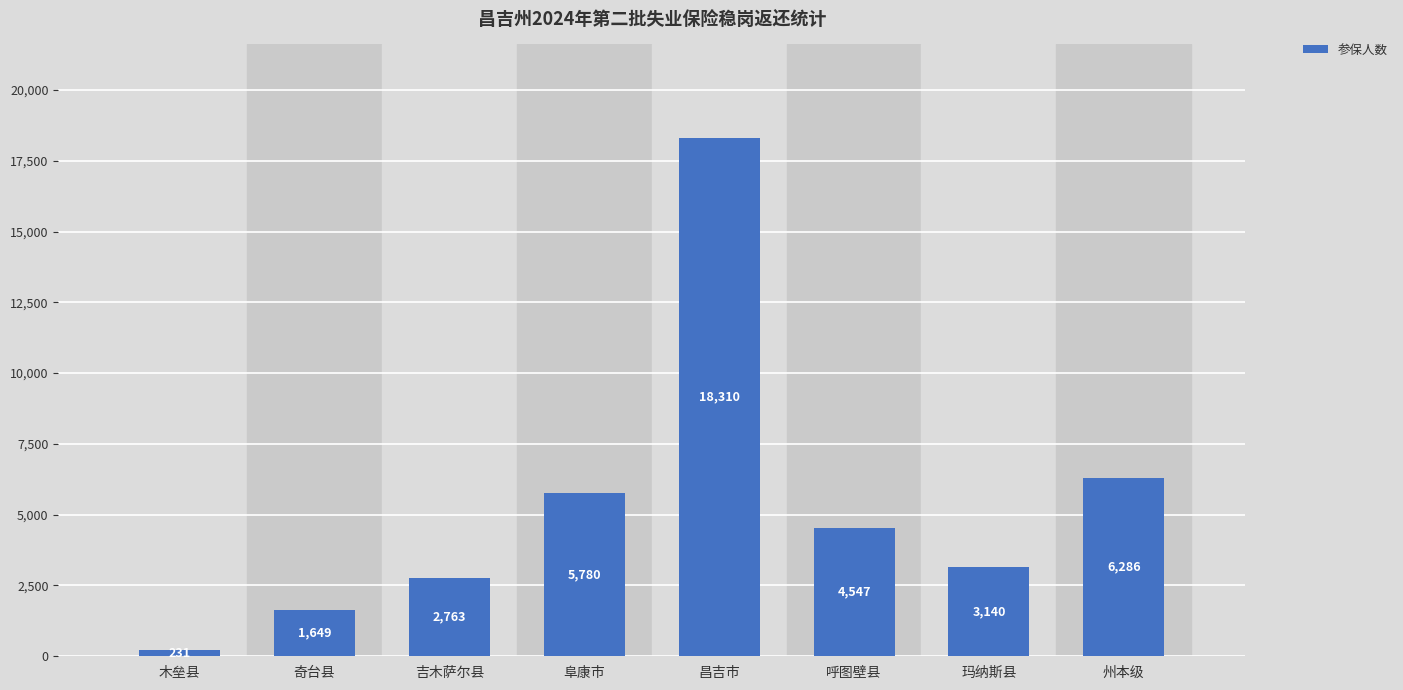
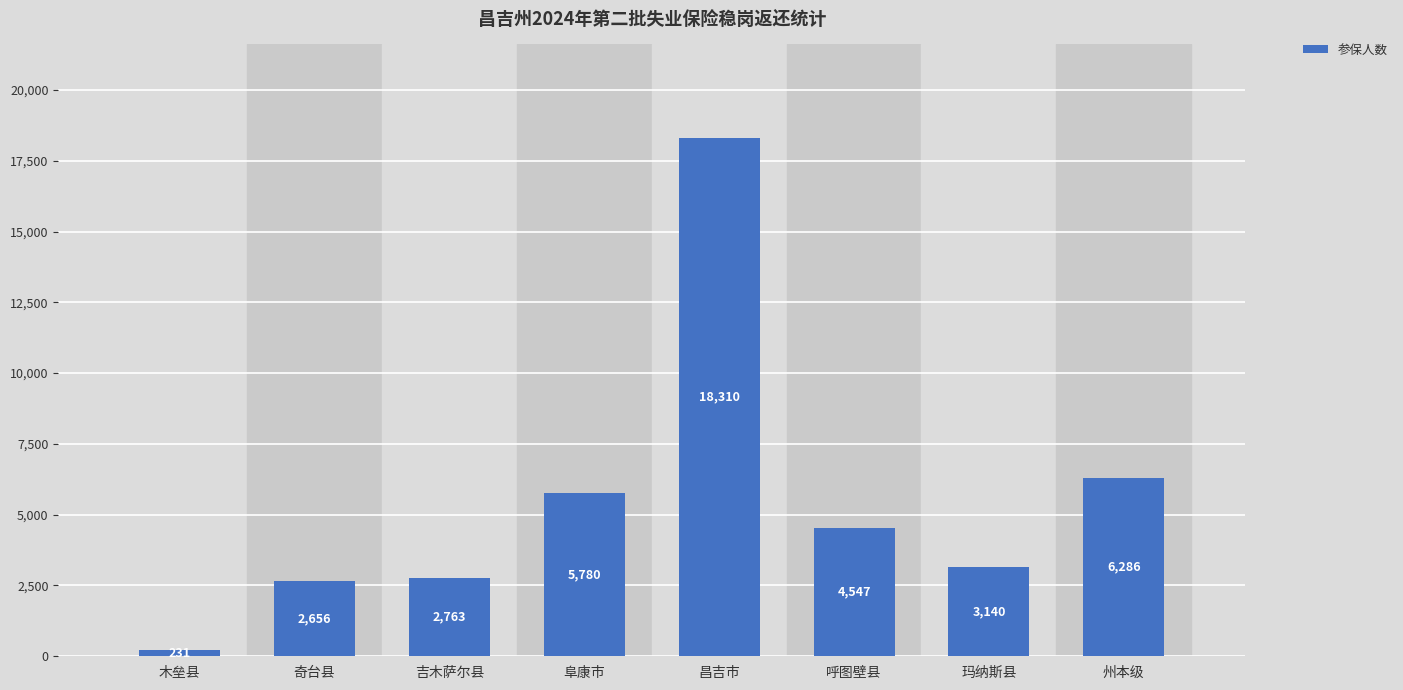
  {
-   "奇台县": "1,649",
+   "奇台县": "2,656",
    "吉木萨尔县": "2,763",
    "阜康市": "5,780",
    "昌吉市": "18,310",
    "呼图壁县": "4,547",
    "玛纳斯县": "3,140",
    "州本级": "6,286"
  }
